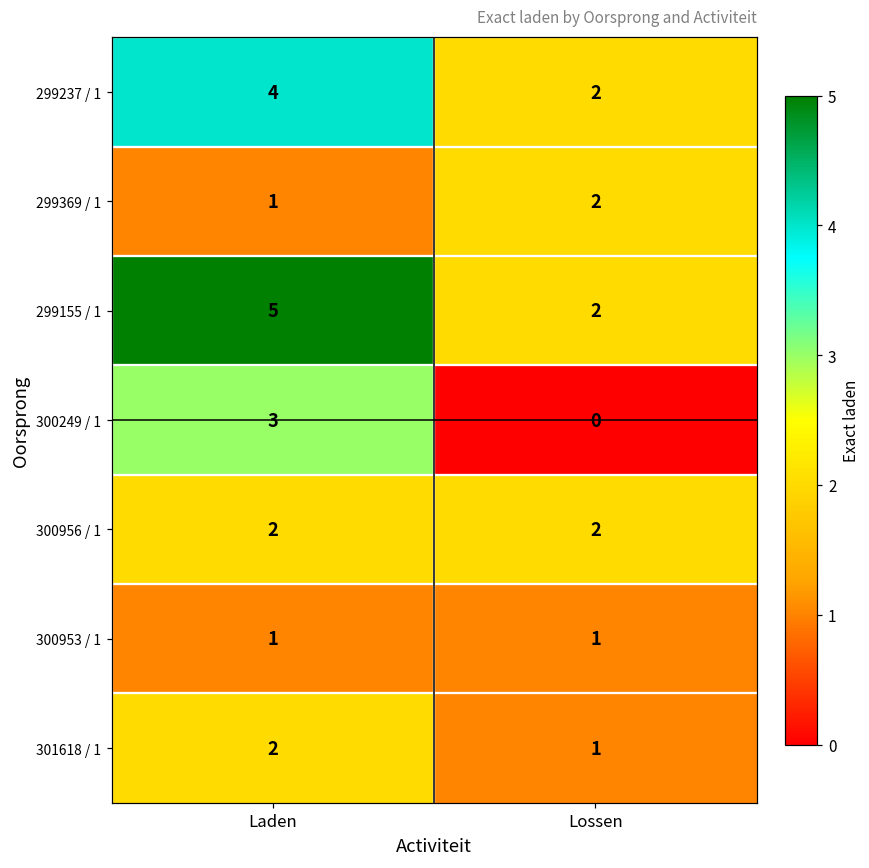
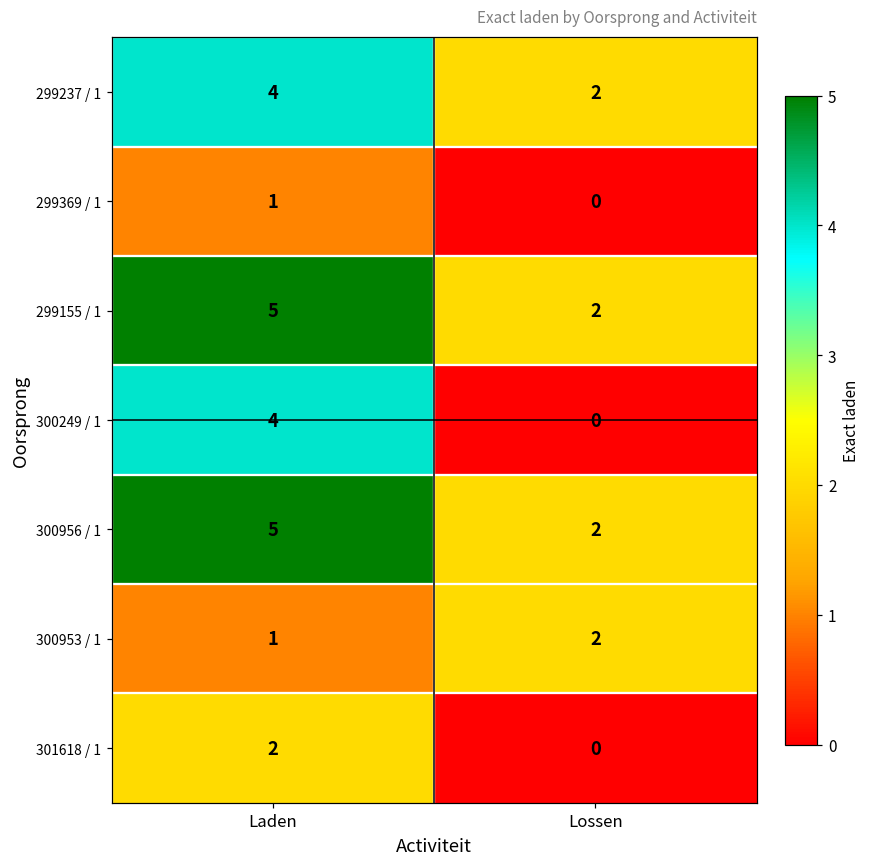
  {
    "299237 / 1": {
      "Laden": 4,
      "Lossen": 2
    },
    "299369 / 1": {
      "Laden": 1,
-     "Lossen": 2
+     "Lossen": 0
    },
    "299155 / 1": {
      "Laden": 5,
      "Lossen": 2
    },
    "300249 / 1": {
-     "Laden": 3,
+     "Laden": 4,
      "Lossen": 0
    },
    "300956 / 1": {
-     "Laden": 2,
+     "Laden": 5,
      "Lossen": 2
    },
    "300953 / 1": {
      "Laden": 1,
-     "Lossen": 1
+     "Lossen": 2
    },
    "301618 / 1": {
      "Laden": 2,
-     "Lossen": 1
+     "Lossen": 0
    }
  }
